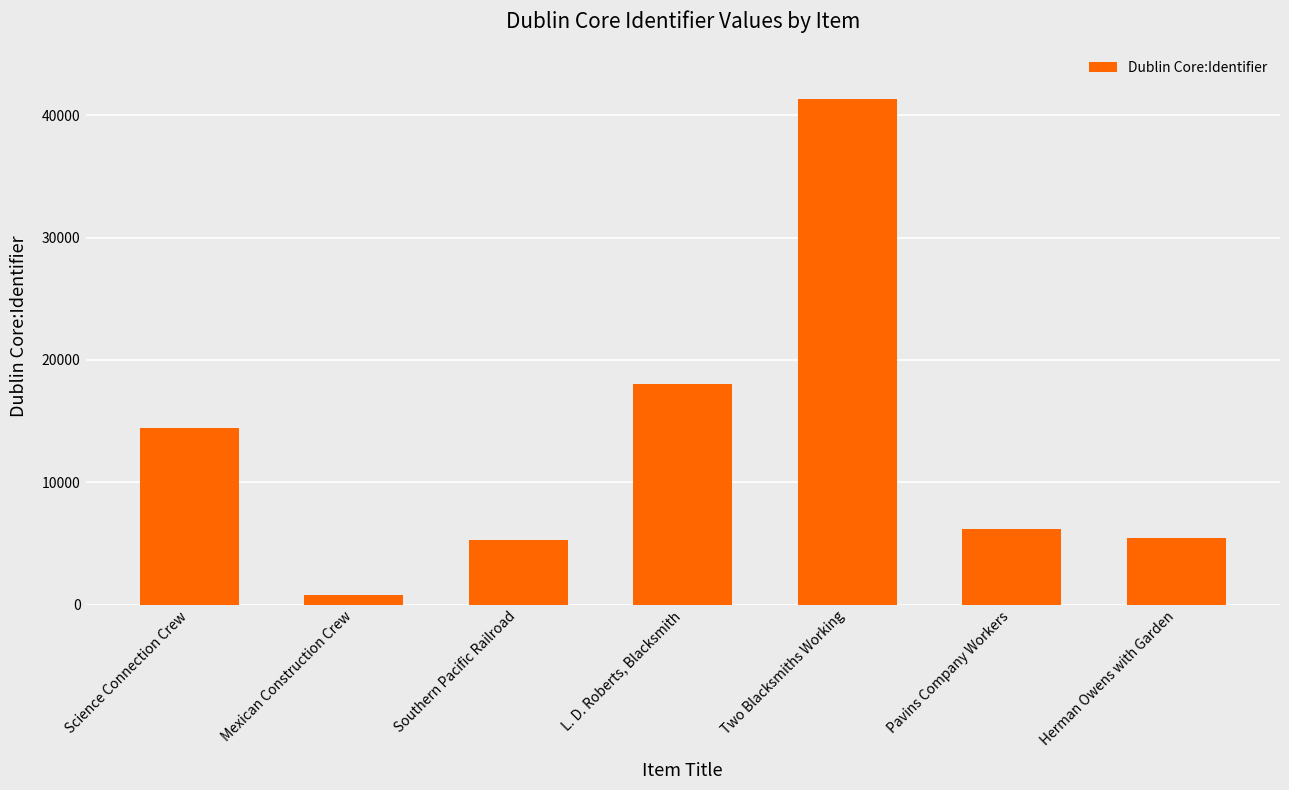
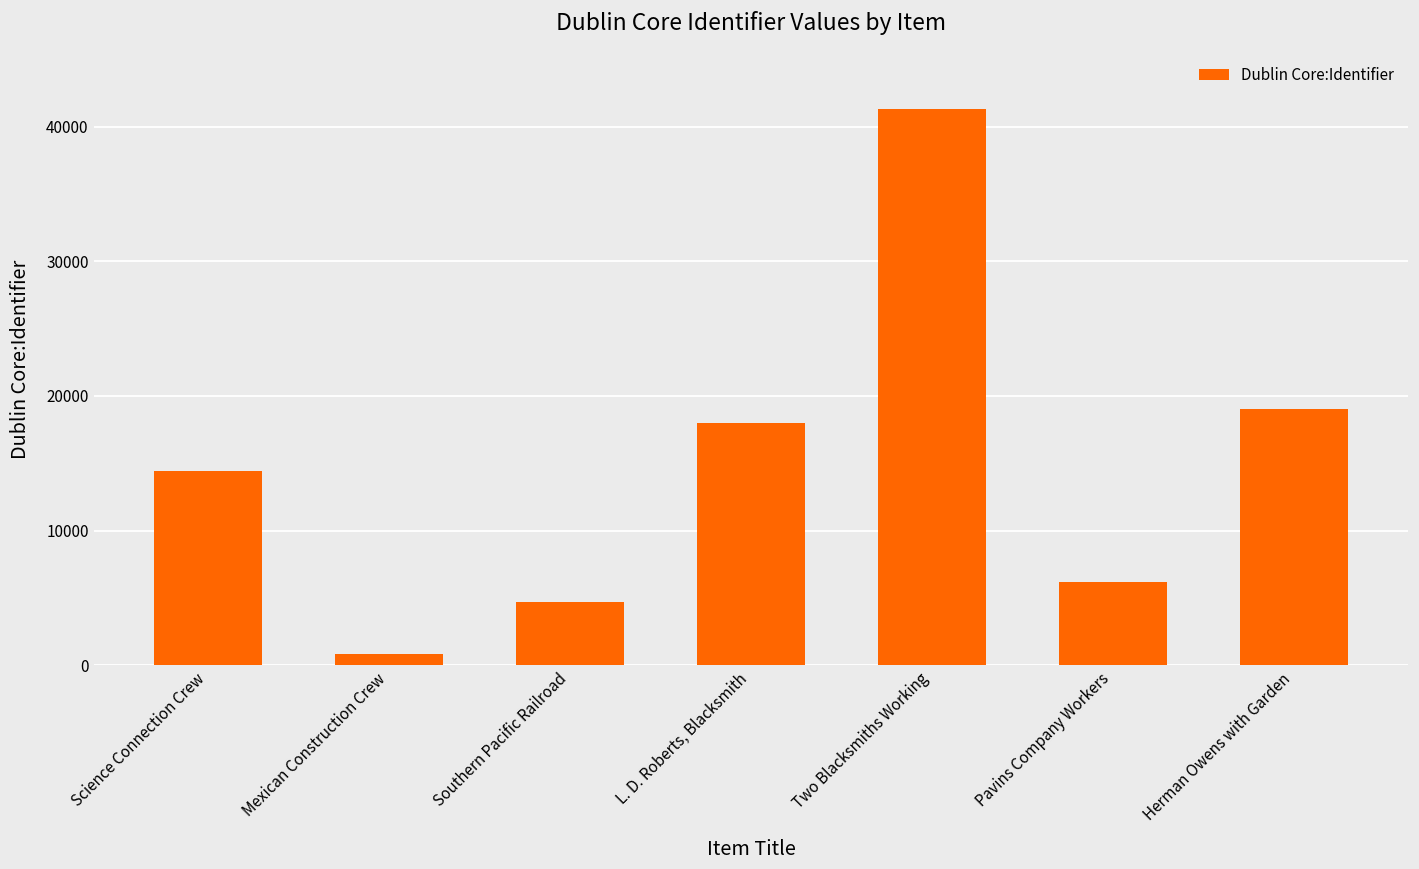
  {
    "Science Connection Crew": 14400,
    "Mexican Construction Crew": 800,
-   "Southern Pacific Railroad": 5300,
+   "Southern Pacific Railroad": 4700,
    "L. D. Roberts, Blacksmith": 18000,
    "Two Blacksmiths Working": 41300,
    "Pavins Company Workers": 6200,
-   "Herman Owens with Garden": 5400
+   "Herman Owens with Garden": 19100
  }
